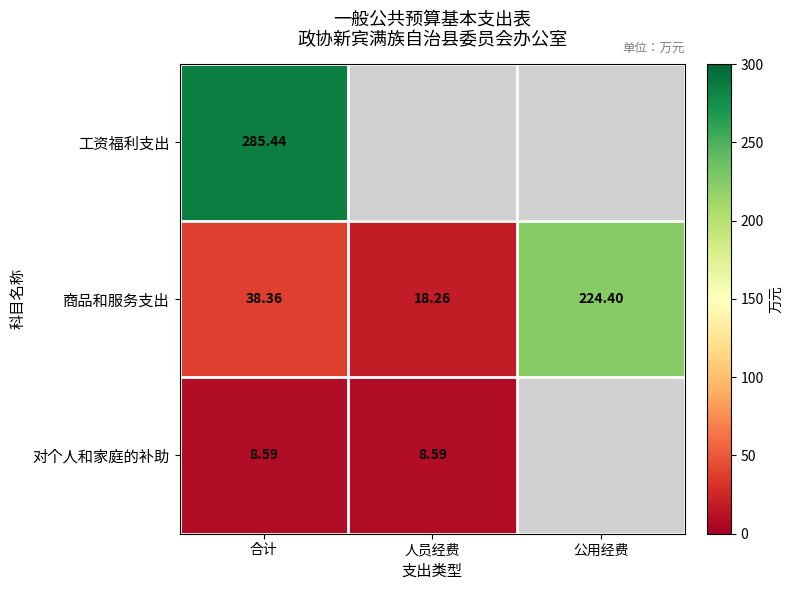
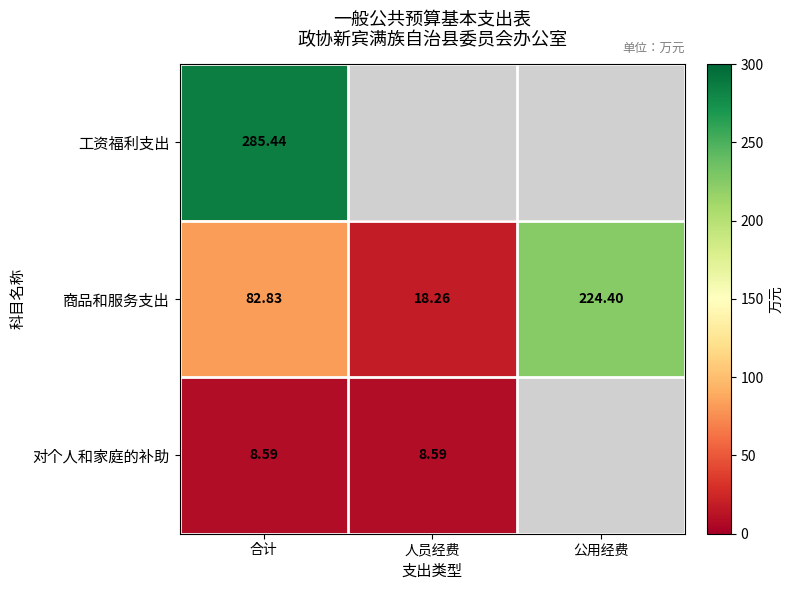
  {
    "工资福利支出": {
      "合计": 285.44
    },
    "商品和服务支出": {
-     "合计": 38.36,
+     "合计": 82.83,
      "人员经费": 18.26,
      "公用经费": 224.40
    },
    "对个人和家庭的补助": {
      "合计": 8.59,
      "人员经费": 8.59
    }
  }
